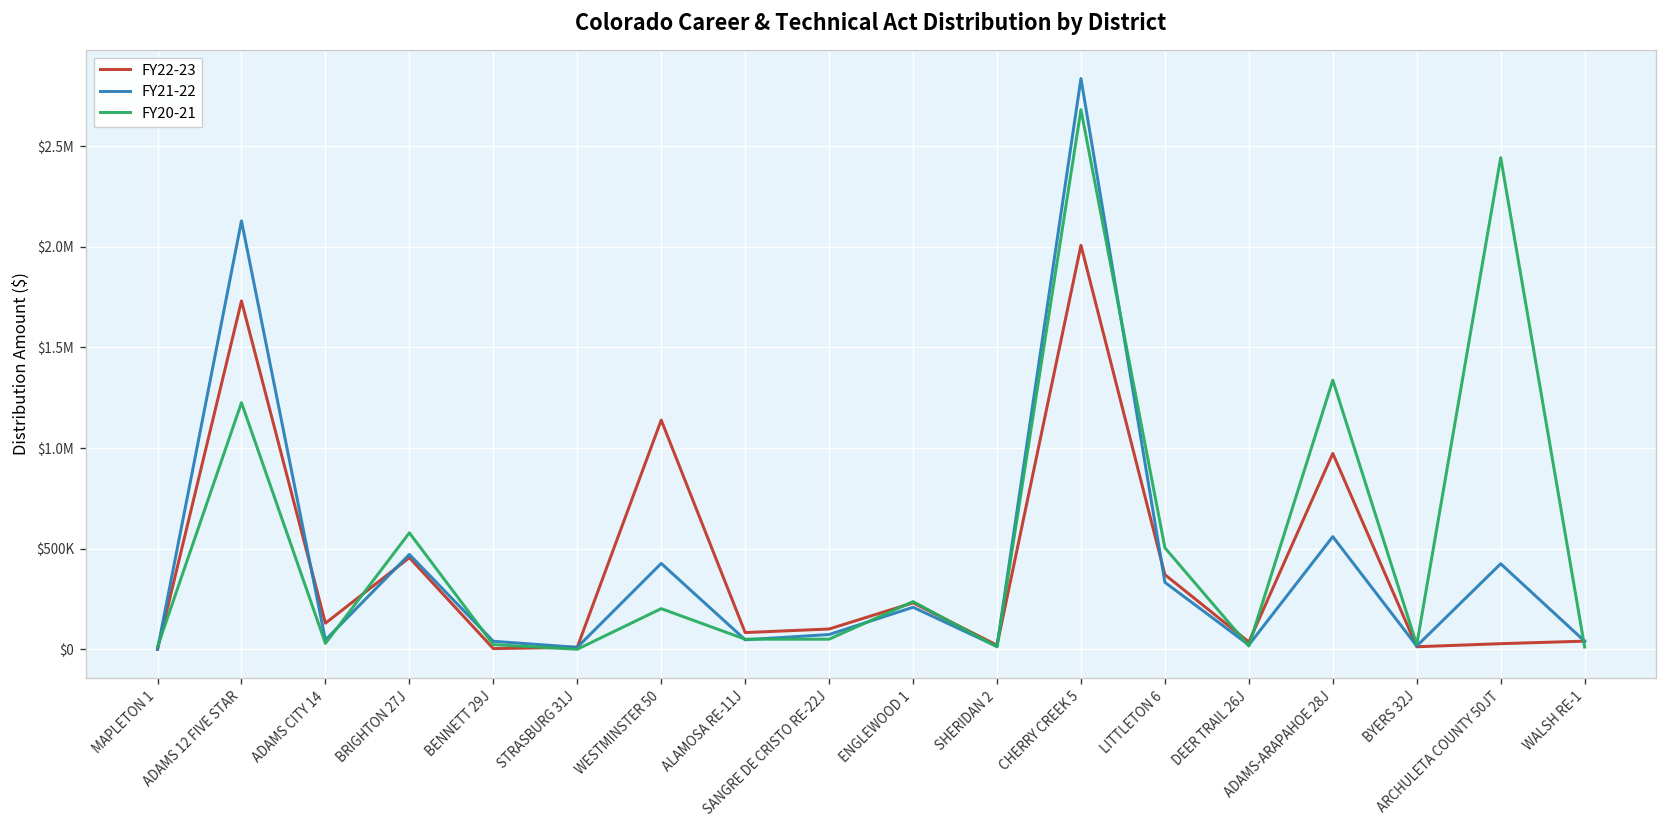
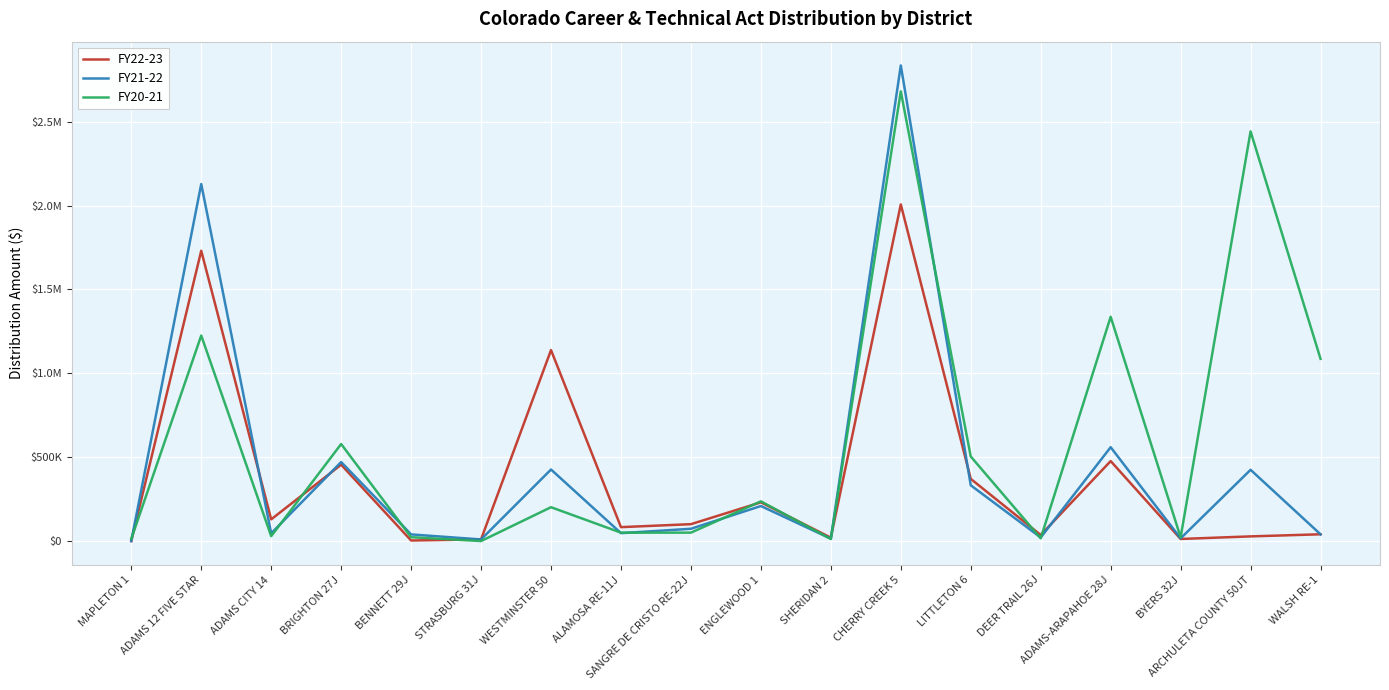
  {
    "FY22-23": {
      "ADAMS 12 FIVE STAR": "$1730000",
      "ADAMS CITY 14": "$130000",
      "BRIGHTON 27J": "$460000",
      "BENNETT 29J": "$0",
      "WESTMINSTER 50": "$1140000",
      "ALAMOSA RE-11J": "$80000",
      "SANGRE DE CRISTO RE-22J": "$100000",
      "CHERRY CREEK 5": "$2010000",
      "LITTLETON 6": "$370000",
-     "ADAMS-ARAPAHOE 28J": "$970000",
+     "ADAMS-ARAPAHOE 28J": "$480000",
      "ARCHULETA COUNTY 50JT": "$30000"
    },
    "FY21-22": {
      "ADAMS 12 FIVE STAR": "$2130000",
      "ADAMS CITY 14": "$50000",
      "BRIGHTON 27J": "$470000",
      "BENNETT 29J": "$40000",
      "WESTMINSTER 50": "$430000",
      "SANGRE DE CRISTO RE-22J": "$70000",
      "ENGLEWOOD 1": "$210000",
      "CHERRY CREEK 5": "$2840000",
      "LITTLETON 6": "$330000",
      "ADAMS-ARAPAHOE 28J": "$560000",
      "ARCHULETA COUNTY 50JT": "$420000"
    },
    "FY20-21": {
      "ADAMS 12 FIVE STAR": "$1230000",
      "ADAMS CITY 14": "$30000",
      "BRIGHTON 27J": "$580000",
      "BENNETT 29J": "$20000",
      "WESTMINSTER 50": "$200000",
      "SANGRE DE CRISTO RE-22J": "$50000",
      "CHERRY CREEK 5": "$2680000",
      "LITTLETON 6": "$500000",
      "ADAMS-ARAPAHOE 28J": "$1340000",
      "ARCHULETA COUNTY 50JT": "$2440000",
-     "WALSH RE-1": "$10000"
+     "WALSH RE-1": "$1090000"
    }
  }
